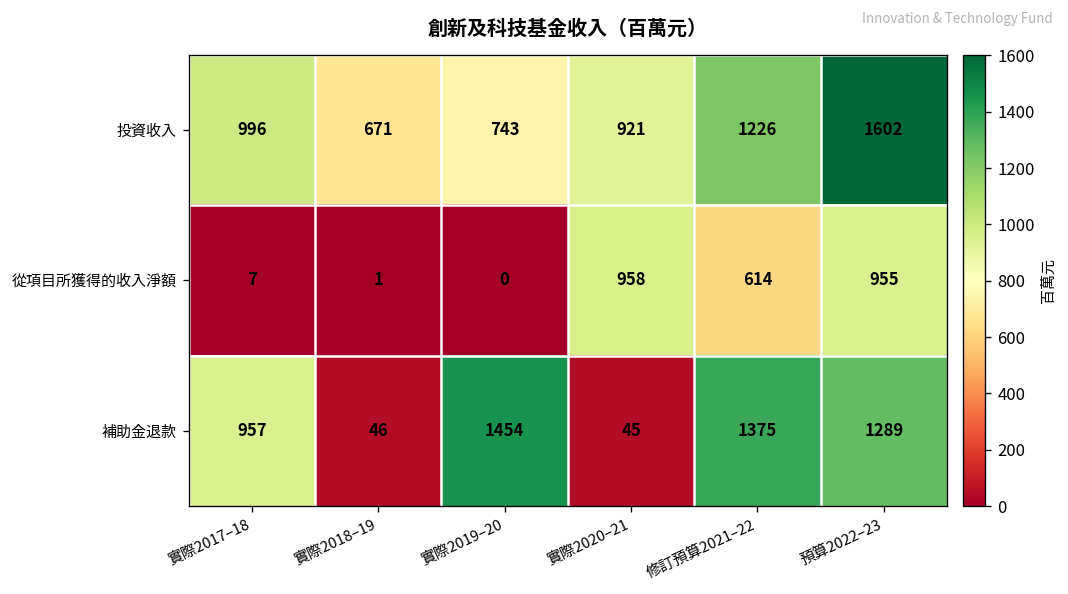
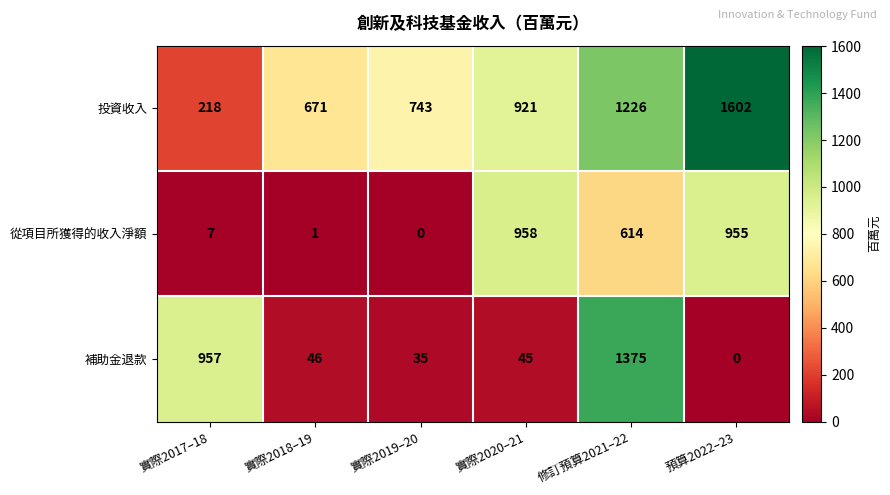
  {
    "投資收入": {
-     "實際2017–18": 996,
+     "實際2017–18": 218,
      "實際2018–19": 671,
      "實際2019–20": 743,
      "實際2020–21": 921,
      "修訂預算2021–22": 1226,
      "預算2022–23": 1602
    },
    "從項目所獲得的收入淨額": {
      "實際2017–18": 7,
      "實際2018–19": 1,
      "實際2019–20": 0,
      "實際2020–21": 958,
      "修訂預算2021–22": 614,
      "預算2022–23": 955
    },
    "補助金退款": {
      "實際2017–18": 957,
      "實際2018–19": 46,
-     "實際2019–20": 1454,
+     "實際2019–20": 35,
      "實際2020–21": 45,
      "修訂預算2021–22": 1375,
-     "預算2022–23": 1289
+     "預算2022–23": 0
    }
  }
